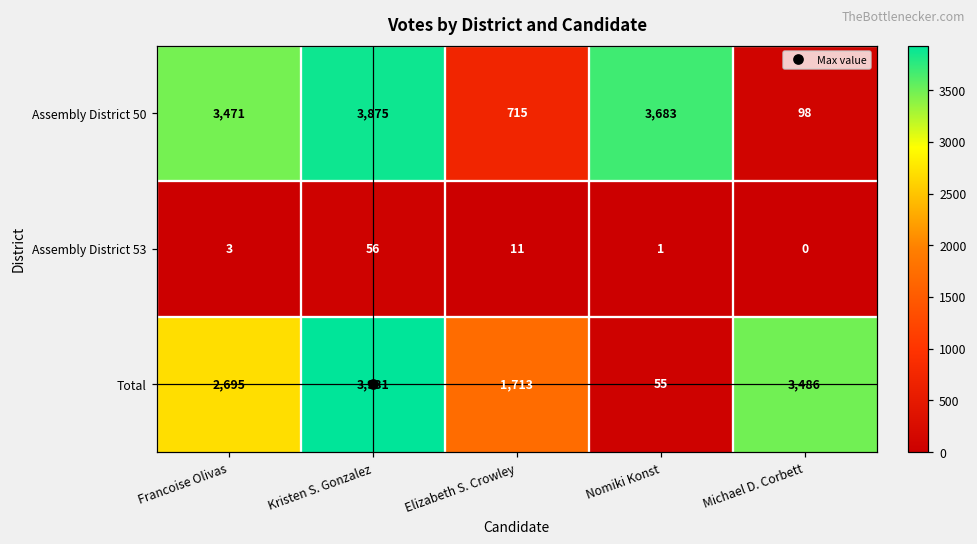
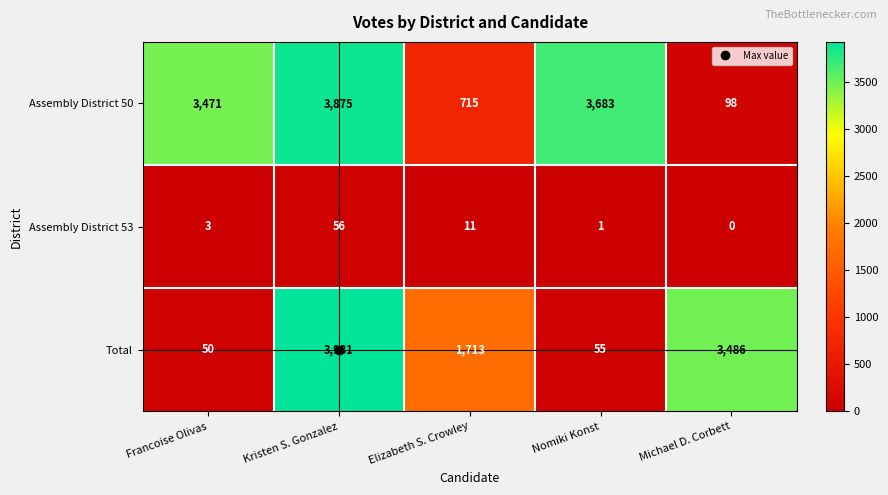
  {
    "Assembly District 50": {
      "Francoise Olivas": "3,471",
      "Kristen S. Gonzalez": "3,875",
      "Elizabeth S. Crowley": "715",
      "Nomiki Konst": "3,683",
      "Michael D. Corbett": "98"
    },
    "Assembly District 53": {
      "Francoise Olivas": "3",
      "Kristen S. Gonzalez": "56",
      "Elizabeth S. Crowley": "11",
      "Nomiki Konst": "1",
      "Michael D. Corbett": "0"
    },
    "Total": {
-     "Francoise Olivas": "2,695",
+     "Francoise Olivas": "50",
      "Elizabeth S. Crowley": "1,713",
      "Nomiki Konst": "55",
      "Michael D. Corbett": "3,486"
    }
  }
